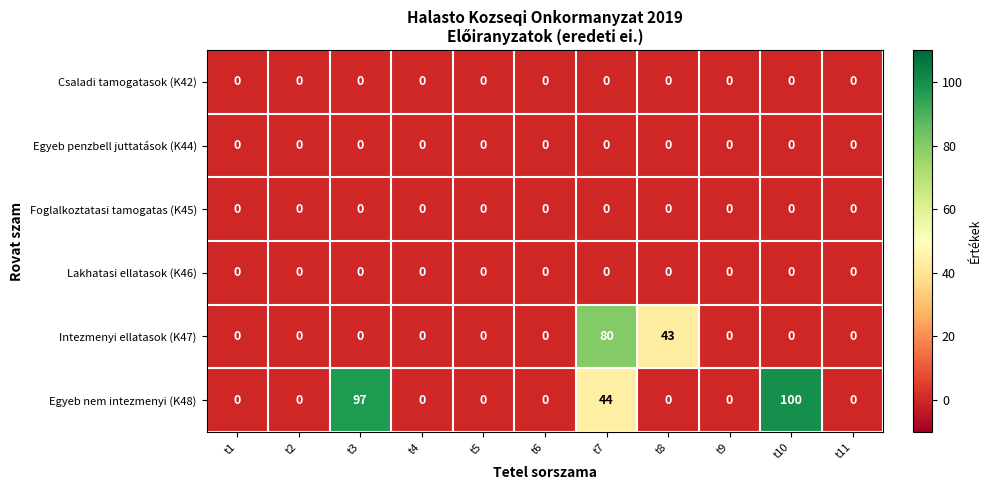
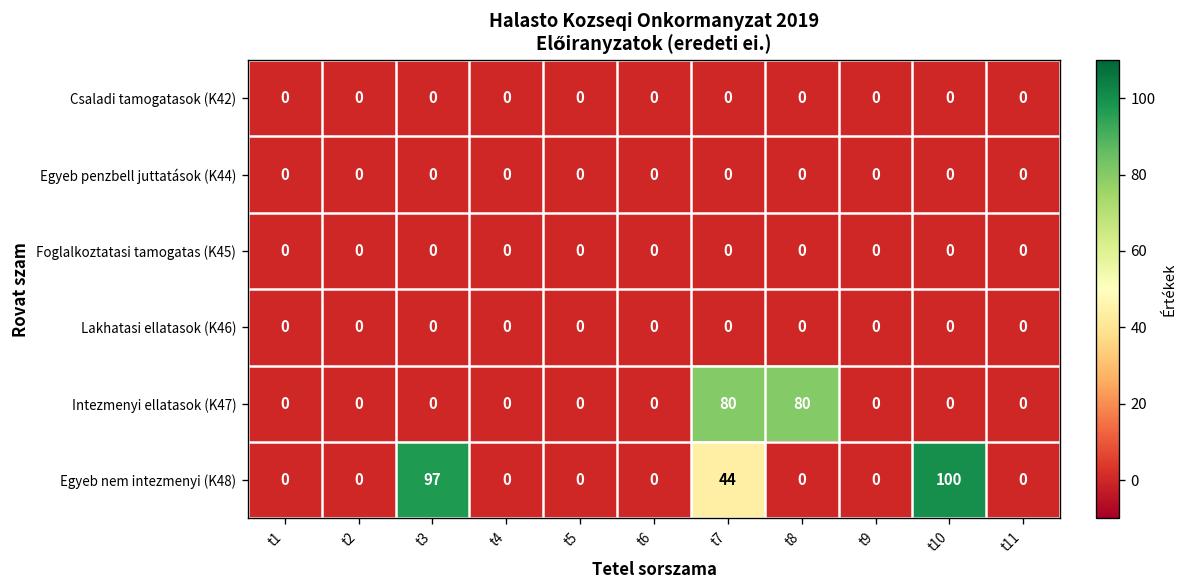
  {
    "Csaladi tamogatasok (K42)": {
      "t1": 0,
      "t2": 0,
      "t3": 0,
      "t4": 0,
      "t5": 0,
      "t6": 0,
      "t7": 0,
      "t8": 0,
      "t9": 0,
      "t10": 0,
      "t11": 0
    },
    "Egyeb penzbell juttatások (K44)": {
      "t1": 0,
      "t2": 0,
      "t3": 0,
      "t4": 0,
      "t5": 0,
      "t6": 0,
      "t7": 0,
      "t8": 0,
      "t9": 0,
      "t10": 0,
      "t11": 0
    },
    "Foglalkoztatasi tamogatas (K45)": {
      "t1": 0,
      "t2": 0,
      "t3": 0,
      "t4": 0,
      "t5": 0,
      "t6": 0,
      "t7": 0,
      "t8": 0,
      "t9": 0,
      "t10": 0,
      "t11": 0
    },
    "Lakhatasi ellatasok (K46)": {
      "t1": 0,
      "t2": 0,
      "t3": 0,
      "t4": 0,
      "t5": 0,
      "t6": 0,
      "t7": 0,
      "t8": 0,
      "t9": 0,
      "t10": 0,
      "t11": 0
    },
    "Intezmenyi ellatasok (K47)": {
      "t1": 0,
      "t2": 0,
      "t3": 0,
      "t4": 0,
      "t5": 0,
      "t6": 0,
      "t7": 80,
-     "t8": 43,
+     "t8": 80,
      "t9": 0,
      "t10": 0,
      "t11": 0
    },
    "Egyeb nem intezmenyi (K48)": {
      "t1": 0,
      "t2": 0,
      "t3": 97,
      "t4": 0,
      "t5": 0,
      "t6": 0,
      "t7": 44,
      "t8": 0,
      "t9": 0,
      "t10": 100,
      "t11": 0
    }
  }
